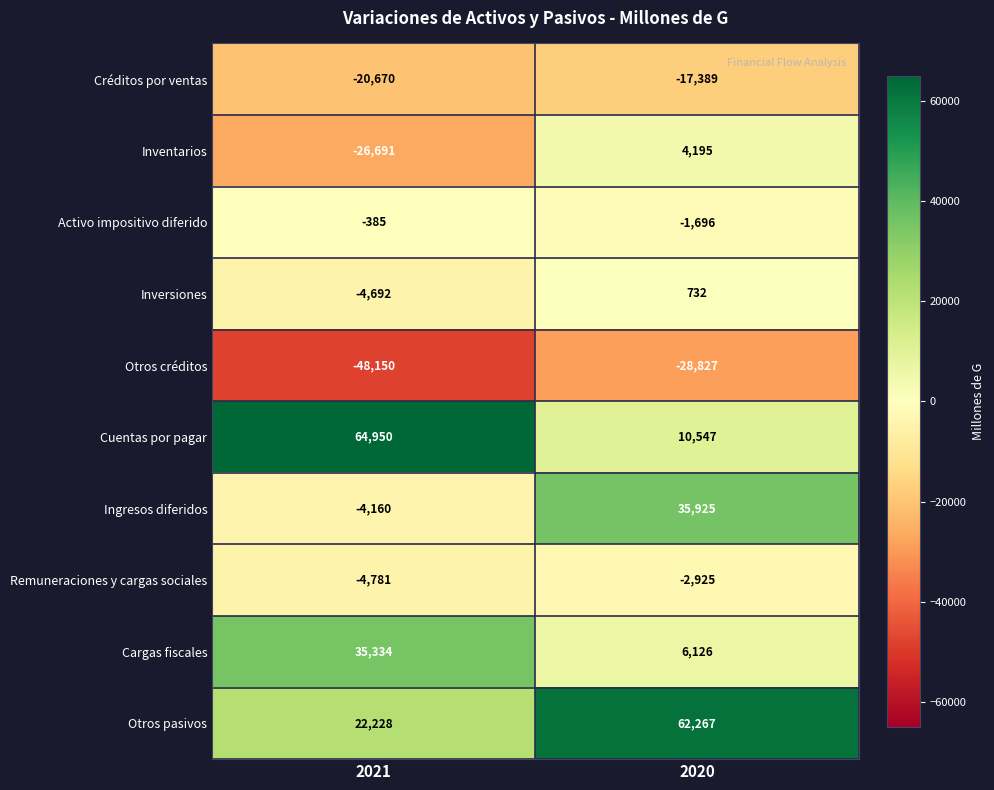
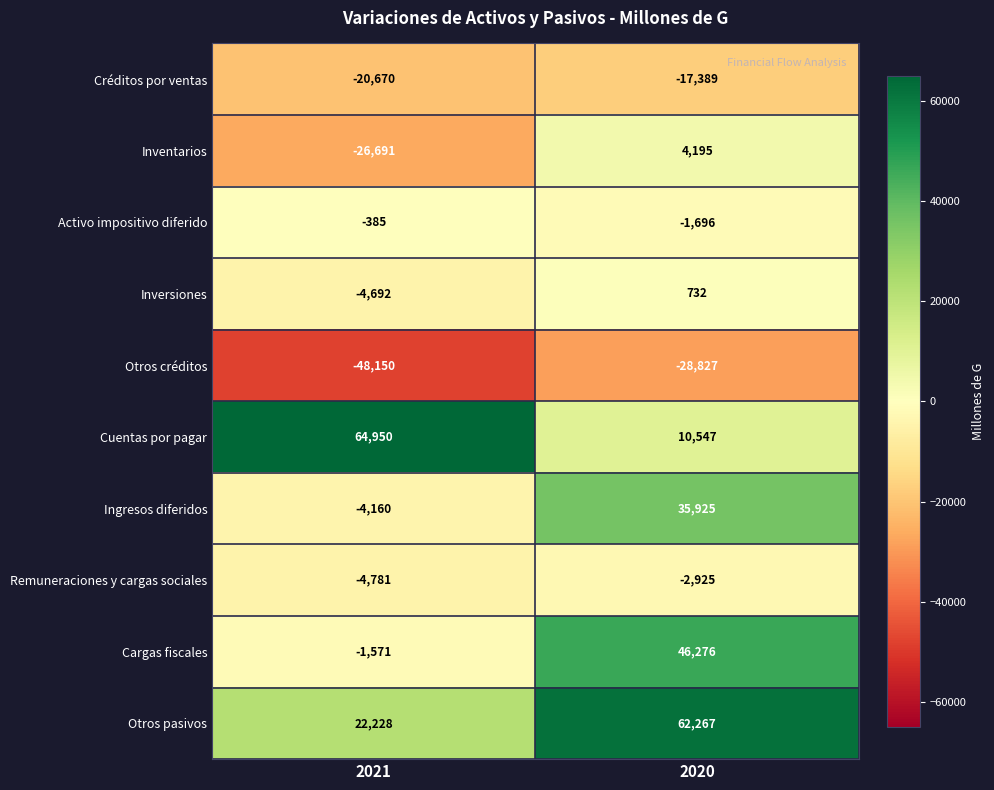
  {
    "Créditos por ventas": {
      "2021": "-20,670"
    },
    "Inventarios": {
      "2021": "-26,691",
      "2020": "4,195"
    },
    "Activo impositivo diferido": {
      "2021": "-385",
      "2020": "-1,696"
    },
    "Inversiones": {
      "2021": "-4,692",
      "2020": "732"
    },
    "Otros créditos": {
      "2021": "-48,150",
      "2020": "-28,827"
    },
    "Cuentas por pagar": {
      "2021": "64,950",
      "2020": "10,547"
    },
    "Ingresos diferidos": {
      "2021": "-4,160",
      "2020": "35,925"
    },
    "Remuneraciones y cargas sociales": {
      "2021": "-4,781",
      "2020": "-2,925"
    },
    "Cargas fiscales": {
-     "2021": "35,334",
-     "2020": "6,126"
+     "2021": "-1,571",
+     "2020": "46,276"
    },
    "Otros pasivos": {
      "2021": "22,228",
      "2020": "62,267"
    }
  }
